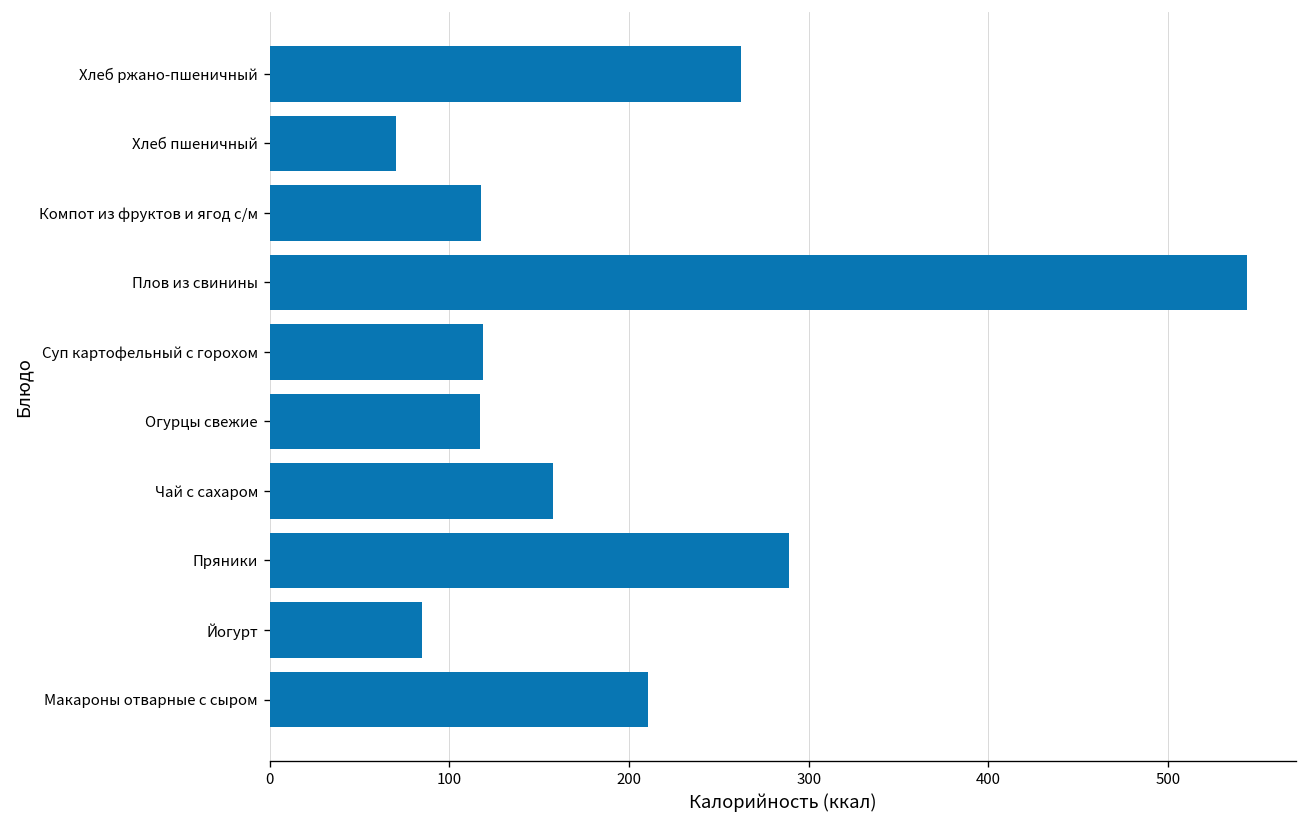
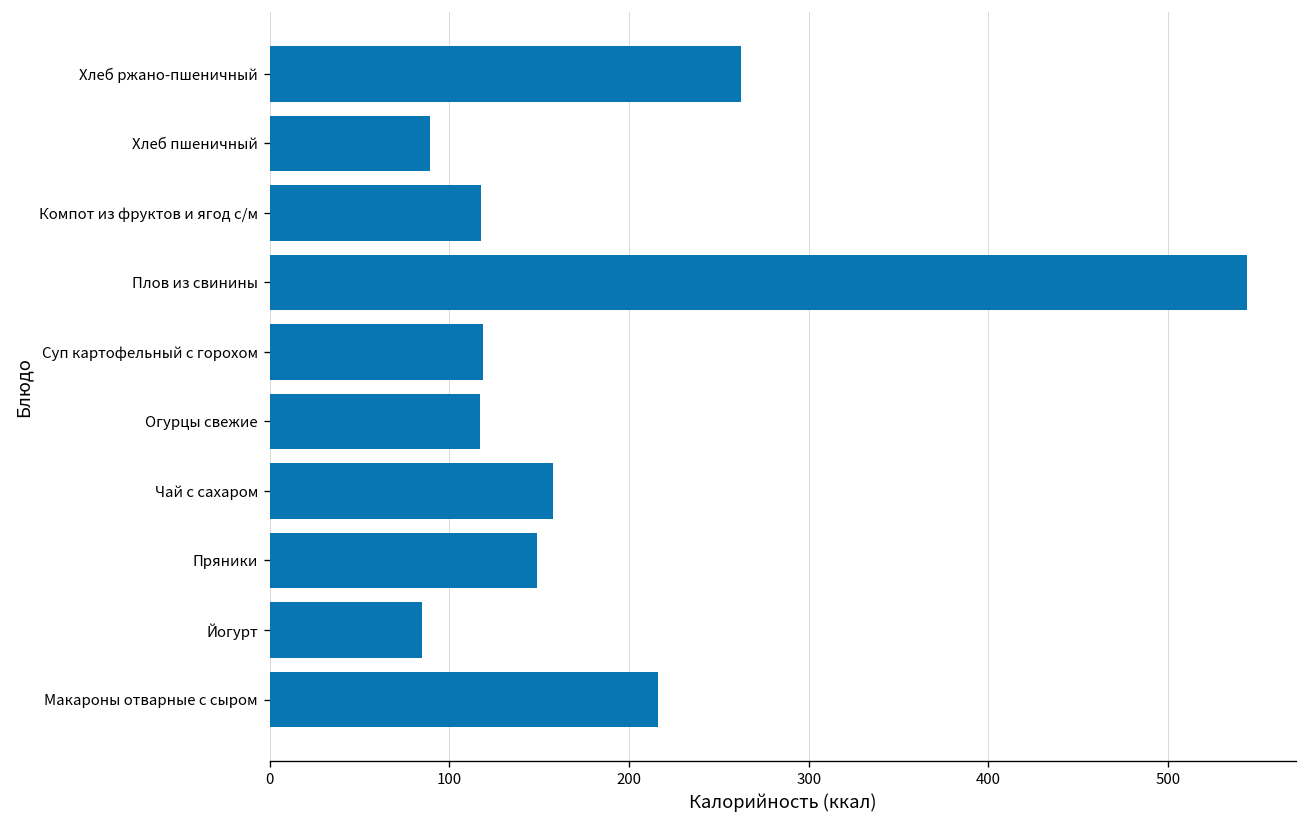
  {
    "Хлеб ржано-пшеничный": 262,
-   "Хлеб пшеничный": 71,
+   "Хлеб пшеничный": 89,
    "Компот из фруктов и ягод с/м": 118,
    "Плов из свинины": 544,
    "Суп картофельный с горохом": 119,
    "Огурцы свежие": 117,
    "Чай с сахаром": 158,
-   "Пряники": 289,
+   "Пряники": 149,
    "Йогурт": 85,
-   "Макароны отварные с сыром": 211
+   "Макароны отварные с сыром": 216
  }
